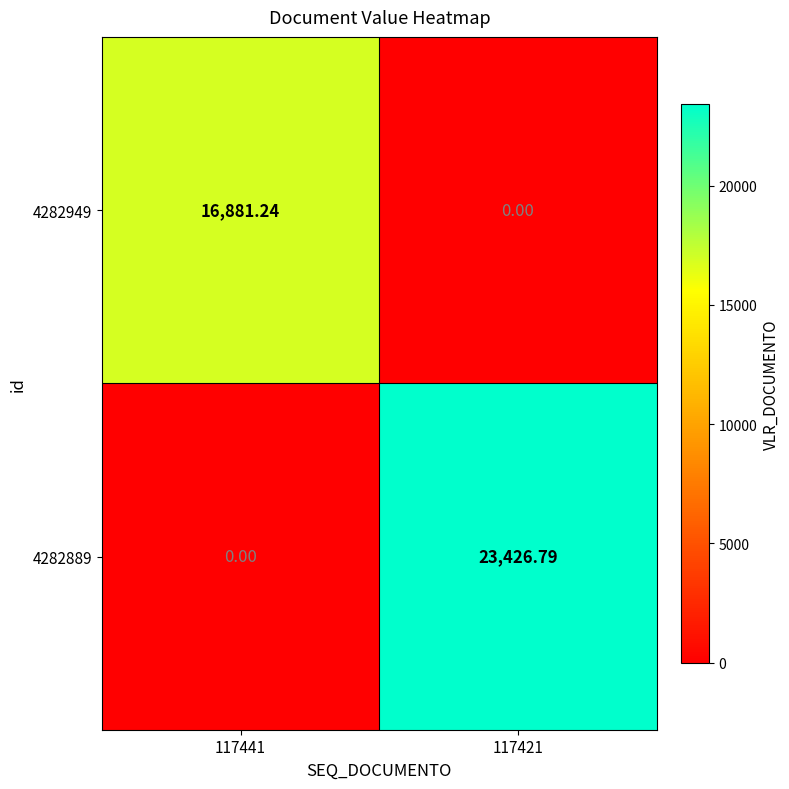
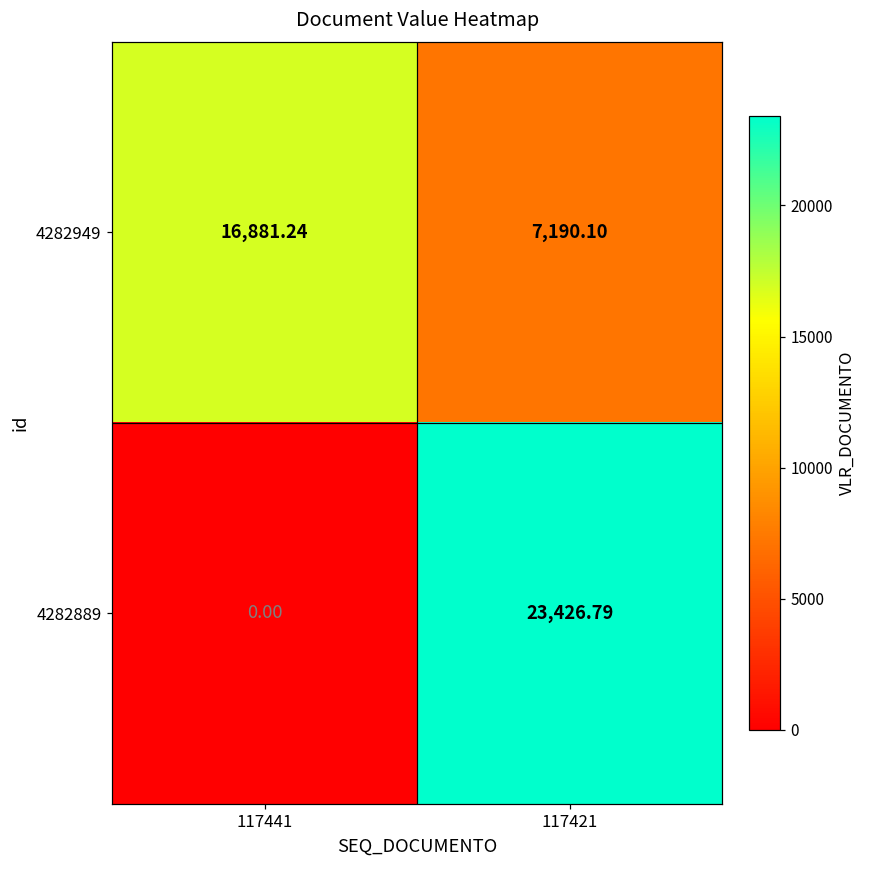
  {
    "4282949": {
      "117441": "16,881.24",
-     "117421": "0.00"
+     "117421": "7,190.10"
    },
    "4282889": {
      "117441": "0.00",
      "117421": "23,426.79"
    }
  }
